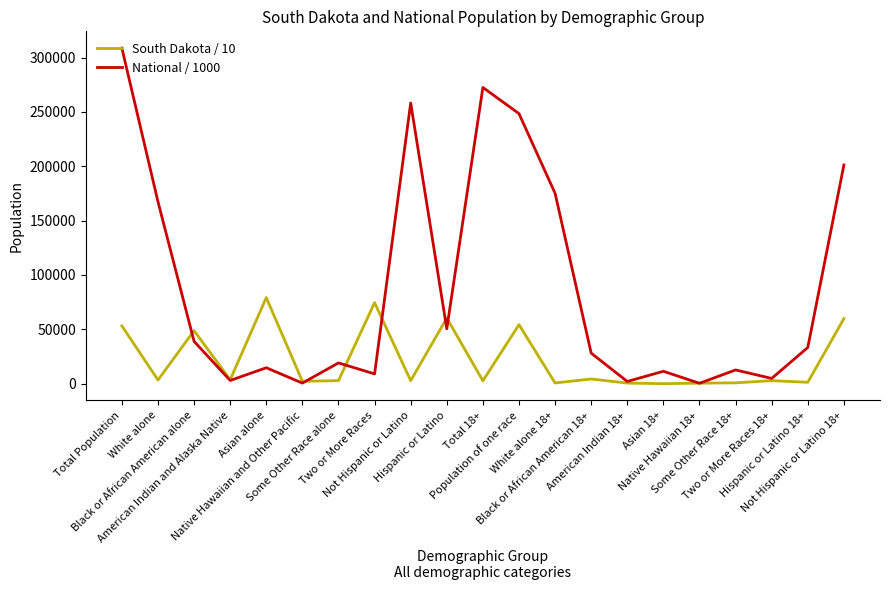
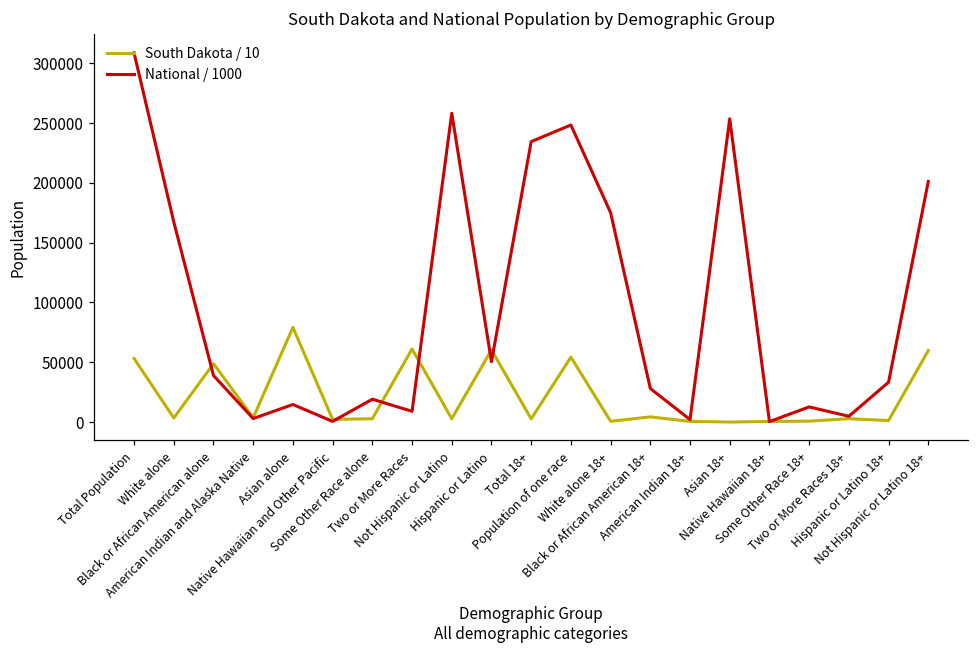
  {
    "South Dakota / 10": {
      "Total Population": 53000,
      "White alone": 3000,
      "Black or African American alone": 49000,
      "Asian alone": 79000,
      "Some Other Race alone": 3000,
-     "Two or More Races": 75000,
+     "Two or More Races": 61000,
      "Not Hispanic or Latino": 3000,
      "Hispanic or Latino": 60000,
      "Total 18+": 3000,
      "Population of one race": 54000,
      "White alone 18+": 1000,
      "Black or African American 18+": 4000,
      "Asian 18+": 0,
      "Some Other Race 18+": 1000,
      "Hispanic or Latino 18+": 1000,
      "Not Hispanic or Latino 18+": 60000
    },
    "National / 1000": {
      "Total Population": 309000,
      "White alone": 167000,
      "Black or African American alone": 39000,
      "Asian alone": 15000,
      "Some Other Race alone": 19000,
      "Two or More Races": 9000,
      "Not Hispanic or Latino": 258000,
      "Hispanic or Latino": 50000,
-     "Total 18+": 273000,
+     "Total 18+": 235000,
      "Population of one race": 248000,
      "White alone 18+": 175000,
      "Black or African American 18+": 28000,
-     "Asian 18+": 11000,
+     "Asian 18+": 254000,
      "Some Other Race 18+": 13000,
      "Hispanic or Latino 18+": 33000,
      "Not Hispanic or Latino 18+": 201000
    }
  }
